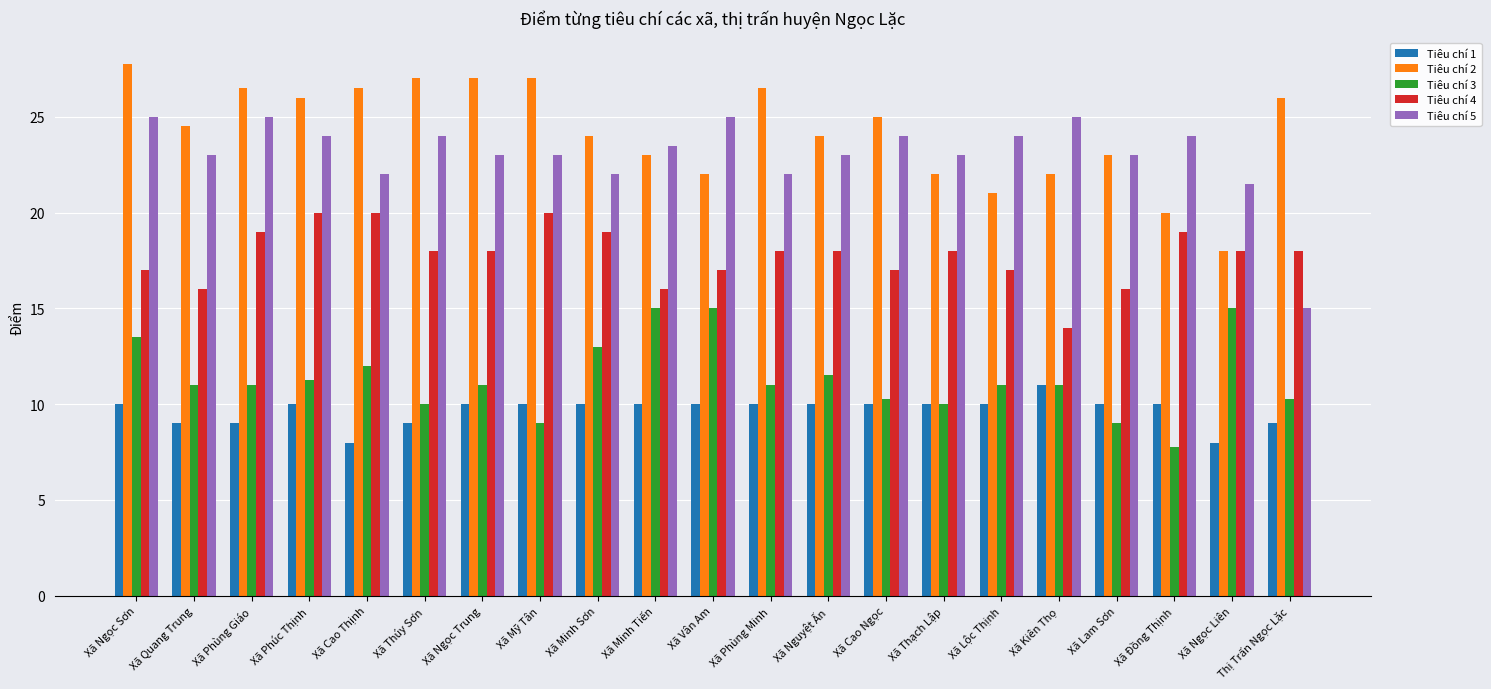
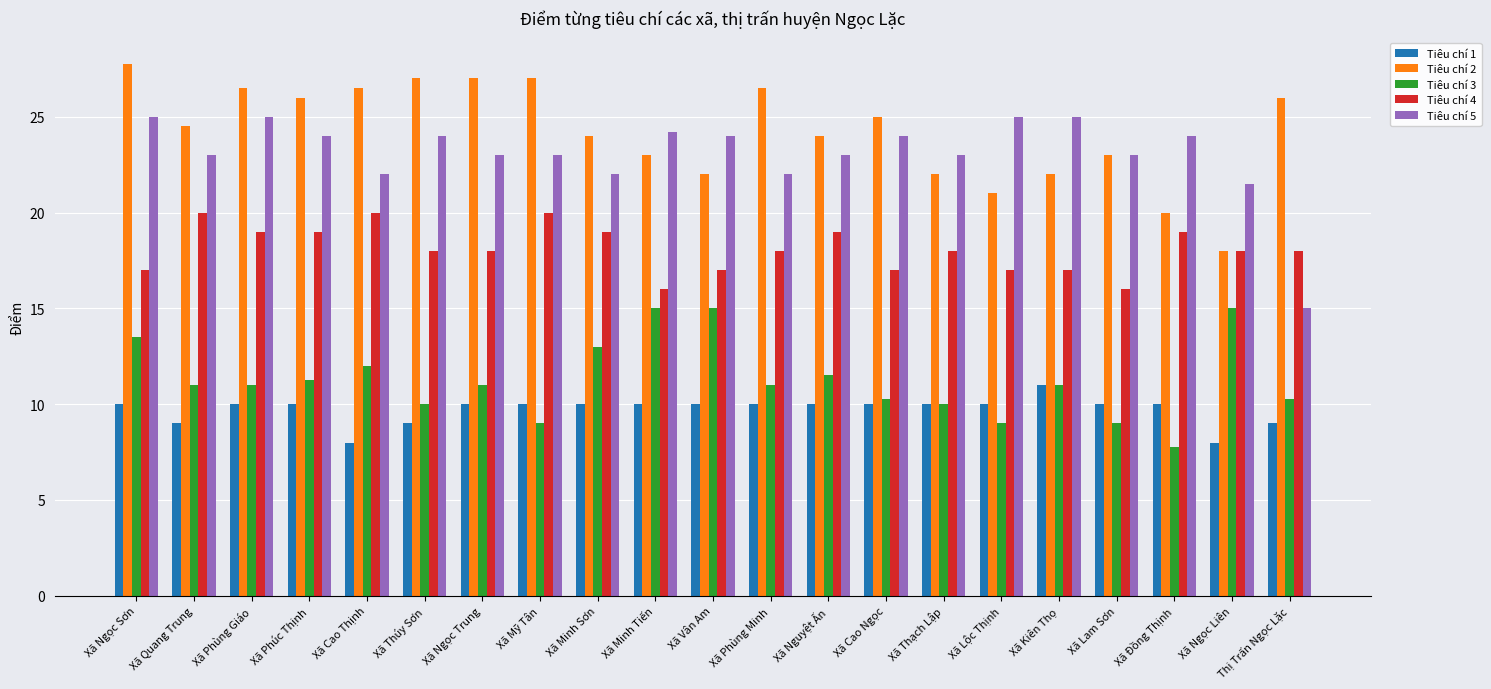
  {
    "Tiêu chí 1": {
      "Xã Ngọc Sơn": 10,
      "Xã Quang Trung": 9,
-     "Xã Phùng Giáo": 9,
+     "Xã Phùng Giáo": 10,
      "Xã Phúc Thịnh": 10,
      "Xã Cao Thịnh": 8,
      "Xã Thúy Sơn": 9,
      "Xã Ngọc Trung": 10,
      "Xã Mỹ Tân": 10,
      "Xã Minh Sơn": 10,
      "Xã Minh Tiến": 10,
      "Xã Vân Am": 10,
      "Xã Phùng Minh": 10,
      "Xã Nguyệt Ấn": 10,
      "Xã Cao Ngọc": 10,
      "Xã Thạch Lập": 10,
      "Xã Lộc Thịnh": 10,
      "Xã Kiên Thọ": 11,
      "Xã Lam Sơn": 10,
      "Xã Đồng Thịnh": 10,
      "Xã Ngọc Liên": 8,
      "Thị Trấn Ngọc Lặc": 9
    },
    "Tiêu chí 2": {
      "Xã Ngọc Sơn": 27.8,
      "Xã Quang Trung": 24.5,
      "Xã Phùng Giáo": 26.5,
      "Xã Phúc Thịnh": 26.0,
      "Xã Cao Thịnh": 26.5,
      "Xã Thúy Sơn": 27.0,
      "Xã Ngọc Trung": 27.0,
      "Xã Mỹ Tân": 27.0,
      "Xã Minh Sơn": 24.0,
      "Xã Minh Tiến": 23.0,
      "Xã Vân Am": 22.0,
      "Xã Phùng Minh": 26.5,
      "Xã Nguyệt Ấn": 24.0,
      "Xã Cao Ngọc": 25.0,
      "Xã Thạch Lập": 22.0,
      "Xã Lộc Thịnh": 21.0,
      "Xã Kiên Thọ": 22.0,
      "Xã Lam Sơn": 23.0,
      "Xã Đồng Thịnh": 20.0,
      "Xã Ngọc Liên": 18.0,
      "Thị Trấn Ngọc Lặc": 26.0
    },
    "Tiêu chí 3": {
      "Xã Ngọc Sơn": 13.5,
      "Xã Quang Trung": 11,
      "Xã Phùng Giáo": 11,
      "Xã Phúc Thịnh": 11.3,
      "Xã Cao Thịnh": 12,
      "Xã Thúy Sơn": 10,
      "Xã Ngọc Trung": 11,
      "Xã Mỹ Tân": 9,
      "Xã Minh Sơn": 13,
      "Xã Minh Tiến": 15,
      "Xã Vân Am": 15,
      "Xã Phùng Minh": 11,
      "Xã Nguyệt Ấn": 11.5,
      "Xã Cao Ngọc": 10.3,
      "Xã Thạch Lập": 10,
-     "Xã Lộc Thịnh": 11,
+     "Xã Lộc Thịnh": 9,
      "Xã Kiên Thọ": 11,
      "Xã Lam Sơn": 9,
      "Xã Đồng Thịnh": 7.8,
      "Xã Ngọc Liên": 15,
      "Thị Trấn Ngọc Lặc": 10.3
    },
    "Tiêu chí 4": {
      "Xã Ngọc Sơn": 17,
-     "Xã Quang Trung": 16,
+     "Xã Quang Trung": 20,
      "Xã Phùng Giáo": 19,
-     "Xã Phúc Thịnh": 20,
+     "Xã Phúc Thịnh": 19,
      "Xã Cao Thịnh": 20,
      "Xã Thúy Sơn": 18,
      "Xã Ngọc Trung": 18,
      "Xã Mỹ Tân": 20,
      "Xã Minh Sơn": 19,
      "Xã Minh Tiến": 16,
      "Xã Vân Am": 17,
      "Xã Phùng Minh": 18,
-     "Xã Nguyệt Ấn": 18,
+     "Xã Nguyệt Ấn": 19,
      "Xã Cao Ngọc": 17,
      "Xã Thạch Lập": 18,
      "Xã Lộc Thịnh": 17,
-     "Xã Kiên Thọ": 14,
+     "Xã Kiên Thọ": 17,
      "Xã Lam Sơn": 16,
      "Xã Đồng Thịnh": 19,
      "Xã Ngọc Liên": 18,
      "Thị Trấn Ngọc Lặc": 18
    },
    "Tiêu chí 5": {
      "Xã Ngọc Sơn": 25.0,
      "Xã Quang Trung": 23.0,
      "Xã Phùng Giáo": 25.0,
      "Xã Phúc Thịnh": 24.0,
      "Xã Cao Thịnh": 22.0,
      "Xã Thúy Sơn": 24.0,
      "Xã Ngọc Trung": 23.0,
      "Xã Mỹ Tân": 23.0,
      "Xã Minh Sơn": 22.0,
-     "Xã Minh Tiến": 23.5,
-     "Xã Vân Am": 25,
+     "Xã Minh Tiến": 24.2,
+     "Xã Vân Am": 24,
      "Xã Phùng Minh": 22.0,
      "Xã Nguyệt Ấn": 23.0,
      "Xã Cao Ngọc": 24.0,
      "Xã Thạch Lập": 23.0,
-     "Xã Lộc Thịnh": 24,
+     "Xã Lộc Thịnh": 25,
      "Xã Kiên Thọ": 25.0,
      "Xã Lam Sơn": 23.0,
      "Xã Đồng Thịnh": 24.0,
      "Xã Ngọc Liên": 21.5,
      "Thị Trấn Ngọc Lặc": 15.0
    }
  }
